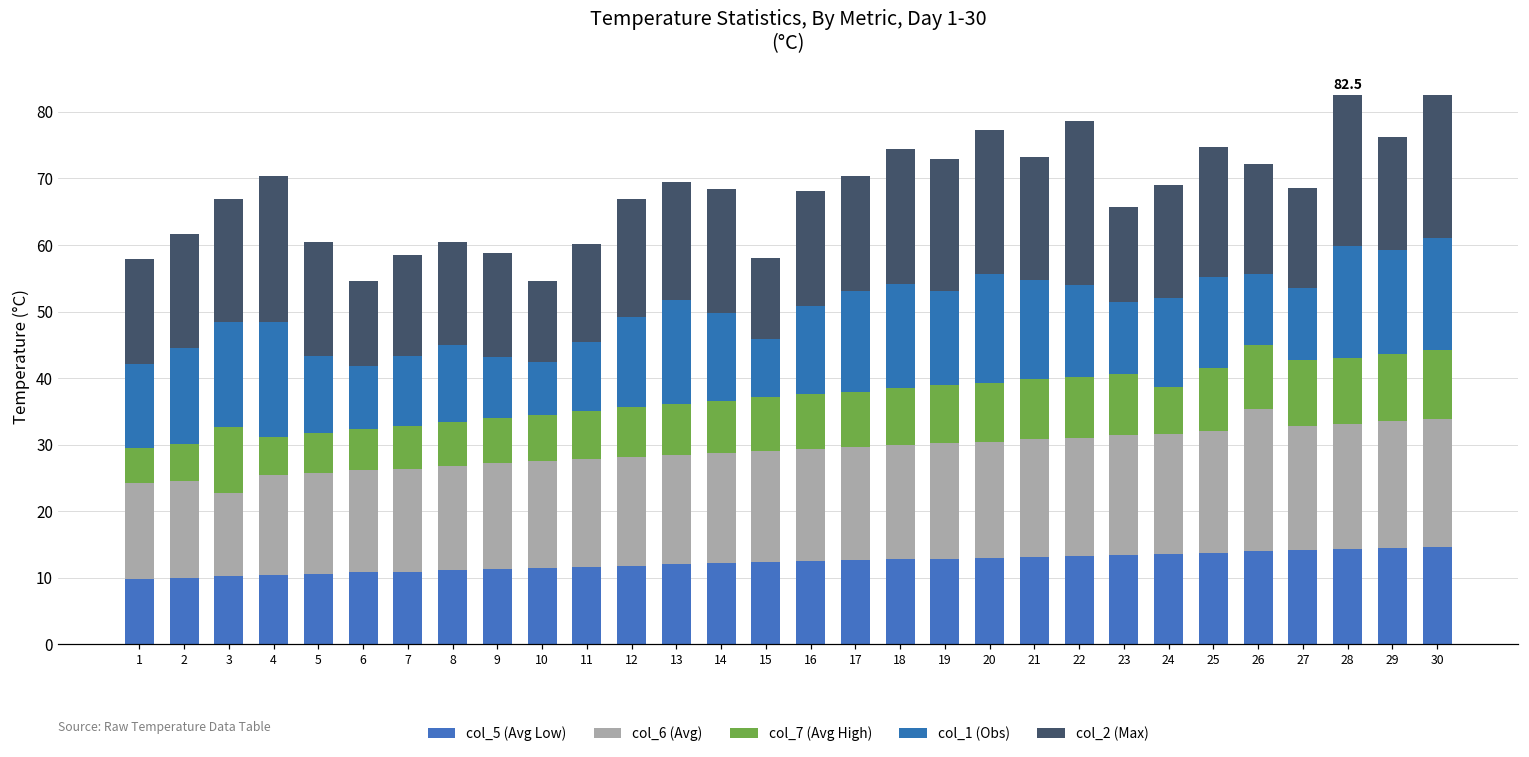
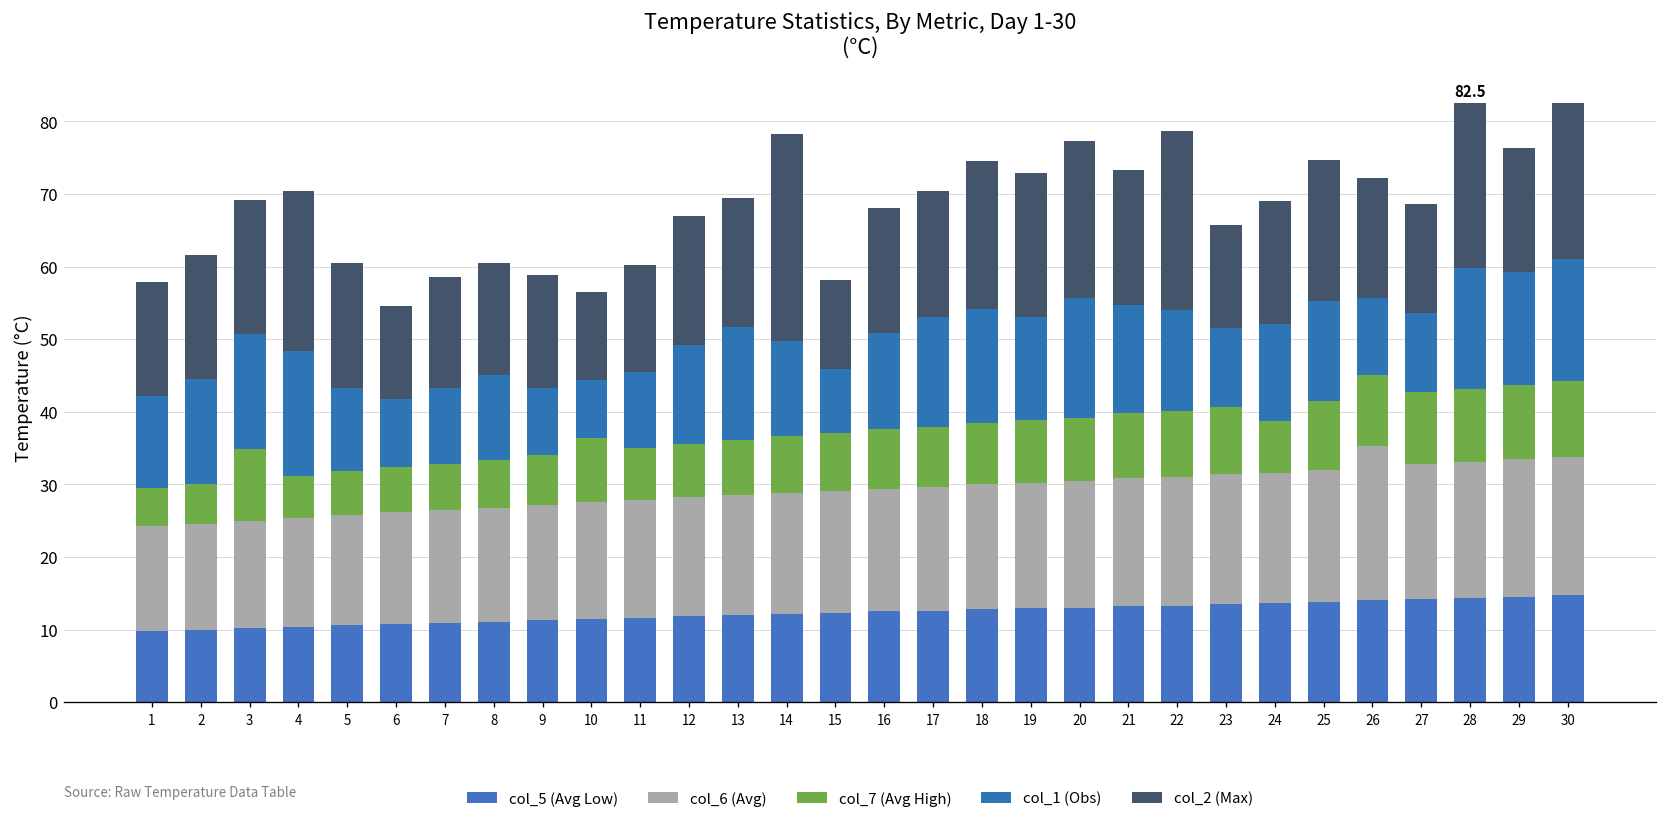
  {
    "col_6 (Avg)": {
      "1": 14,
      "2": 15,
-     "3": 13,
+     "3": 15,
      "4": 15,
      "5": 15,
      "6": 15,
      "7": 16,
      "8": 16,
      "9": 16,
      "10": 16,
      "11": 16,
      "12": 16,
      "13": 17,
      "14": 17,
      "15": 17,
      "16": 17,
      "17": 17,
      "18": 17,
      "19": 17,
      "20": 17,
      "21": 18,
      "22": 18,
      "23": 18,
      "24": 18,
      "25": 18,
      "26": 21,
      "27": 19,
      "28": 19,
      "29": 19,
      "30": 19
    },
    "col_7 (Avg High)": {
      "1": 5,
      "2": 6,
      "3": 10,
      "4": 6,
      "5": 6,
      "6": 6,
      "7": 6,
      "8": 7,
      "9": 7,
-     "10": 7,
+     "10": 9,
      "11": 7,
      "12": 7,
      "13": 8,
      "14": 8,
      "15": 8,
      "16": 8,
      "17": 8,
      "18": 9,
      "19": 9,
      "20": 9,
      "21": 9,
      "22": 9,
      "23": 9,
      "24": 7,
      "25": 10,
      "26": 10,
      "27": 10,
      "28": 10,
      "29": 10,
      "30": 10
    },
    "col_2 (Max)": {
      "1": 16,
      "2": 17,
      "3": 18,
      "4": 22,
      "5": 17,
      "6": 13,
      "7": 15,
      "8": 16,
      "9": 16,
      "10": 12,
      "11": 15,
      "12": 18,
      "13": 18,
-     "14": 19,
+     "14": 28,
      "15": 12,
      "16": 17,
      "17": 17,
      "18": 20,
      "19": 20,
      "20": 22,
      "21": 19,
      "22": 25,
      "23": 14,
      "24": 17,
      "25": 20,
      "26": 17,
      "27": 15,
      "29": 17,
      "30": 22
    }
  }
